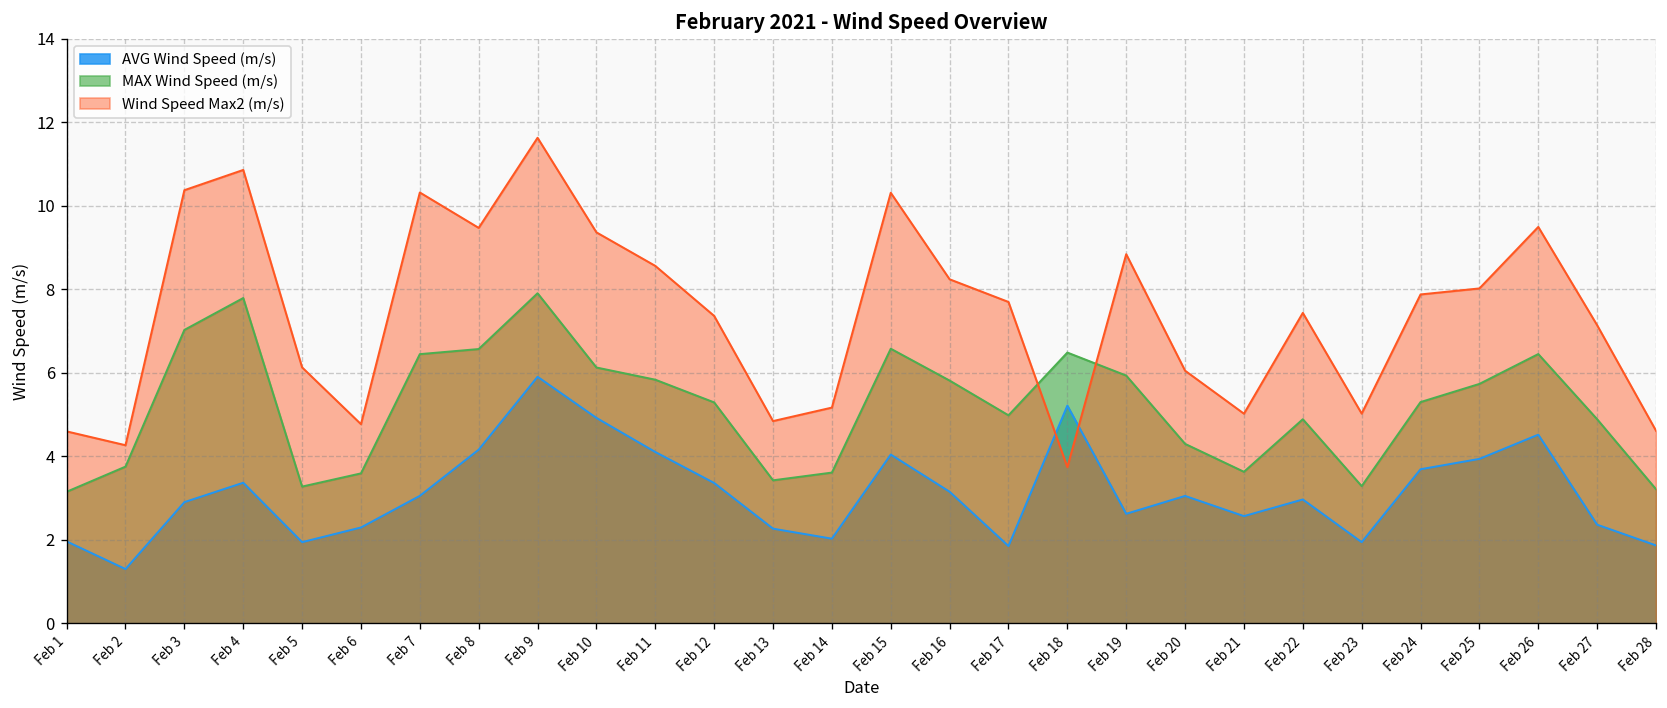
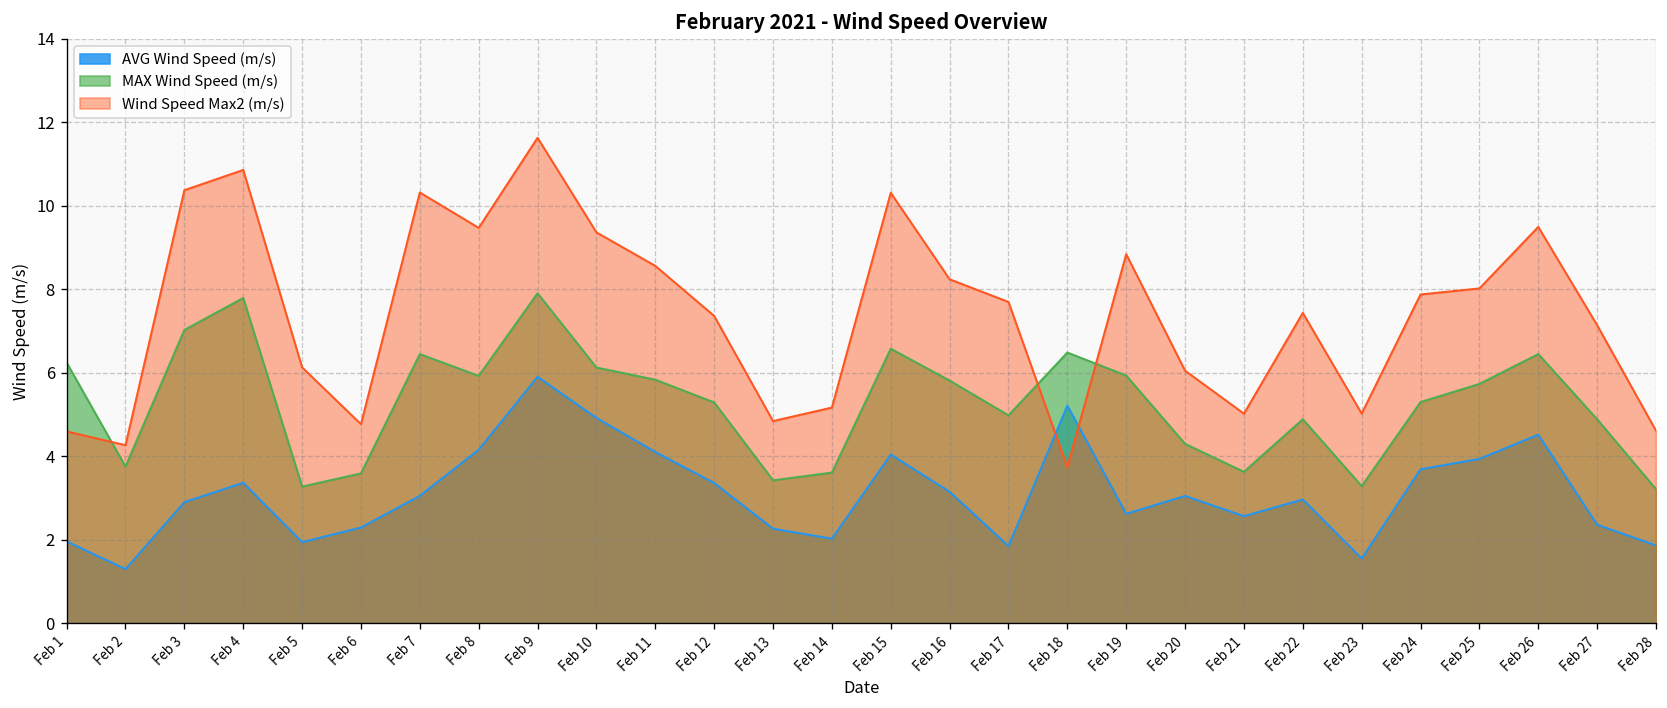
  {
    "AVG Wind Speed (m/s)": {
      "Feb 1": 2.0,
      "Feb 2": 1.3,
      "Feb 3": 2.9,
      "Feb 4": 3.4,
      "Feb 5": 1.9,
      "Feb 6": 2.3,
      "Feb 7": 3.1,
      "Feb 8": 4.2,
      "Feb 9": 5.9,
      "Feb 10": 4.9,
      "Feb 11": 4.1,
      "Feb 12": 3.4,
      "Feb 13": 2.3,
      "Feb 14": 2.0,
      "Feb 15": 4.0,
      "Feb 16": 3.2,
      "Feb 17": 1.9,
      "Feb 18": 5.2,
      "Feb 19": 2.6,
      "Feb 20": 3.1,
      "Feb 21": 2.6,
      "Feb 22": 3.0,
-     "Feb 23": 1.9,
+     "Feb 23": 1.6,
      "Feb 24": 3.7,
      "Feb 25": 3.9,
      "Feb 26": 4.5,
      "Feb 27": 2.4,
      "Feb 28": 1.9
    },
    "MAX Wind Speed (m/s)": {
-     "Feb 1": 3.2,
+     "Feb 1": 6.2,
      "Feb 2": 3.8,
      "Feb 3": 7.0,
      "Feb 4": 7.8,
      "Feb 5": 3.3,
      "Feb 6": 3.6,
      "Feb 7": 6.4,
-     "Feb 8": 6.6,
+     "Feb 8": 5.9,
      "Feb 9": 7.9,
      "Feb 10": 6.1,
      "Feb 11": 5.8,
      "Feb 12": 5.3,
      "Feb 13": 3.4,
      "Feb 14": 3.6,
      "Feb 15": 6.6,
      "Feb 16": 5.8,
      "Feb 17": 5.0,
      "Feb 18": 6.5,
      "Feb 19": 5.9,
      "Feb 20": 4.3,
      "Feb 21": 3.6,
      "Feb 22": 4.9,
      "Feb 23": 3.3,
      "Feb 24": 5.3,
      "Feb 25": 5.7,
      "Feb 26": 6.4,
      "Feb 27": 4.9,
      "Feb 28": 3.2
    },
    "Wind Speed Max2 (m/s)": {
      "Feb 1": 4.6,
      "Feb 2": 4.3,
      "Feb 3": 10.4,
      "Feb 4": 10.9,
      "Feb 5": 6.1,
      "Feb 6": 4.8,
      "Feb 7": 10.3,
      "Feb 8": 9.5,
      "Feb 9": 11.6,
      "Feb 10": 9.4,
      "Feb 11": 8.6,
      "Feb 12": 7.4,
      "Feb 13": 4.8,
      "Feb 14": 5.2,
      "Feb 15": 10.3,
      "Feb 16": 8.2,
      "Feb 17": 7.7,
      "Feb 18": 3.7,
      "Feb 19": 8.8,
      "Feb 20": 6.1,
      "Feb 21": 5.0,
      "Feb 22": 7.4,
      "Feb 23": 5.0,
      "Feb 24": 7.9,
      "Feb 25": 8.0,
      "Feb 26": 9.5,
      "Feb 27": 7.1,
      "Feb 28": 4.6
    }
  }
